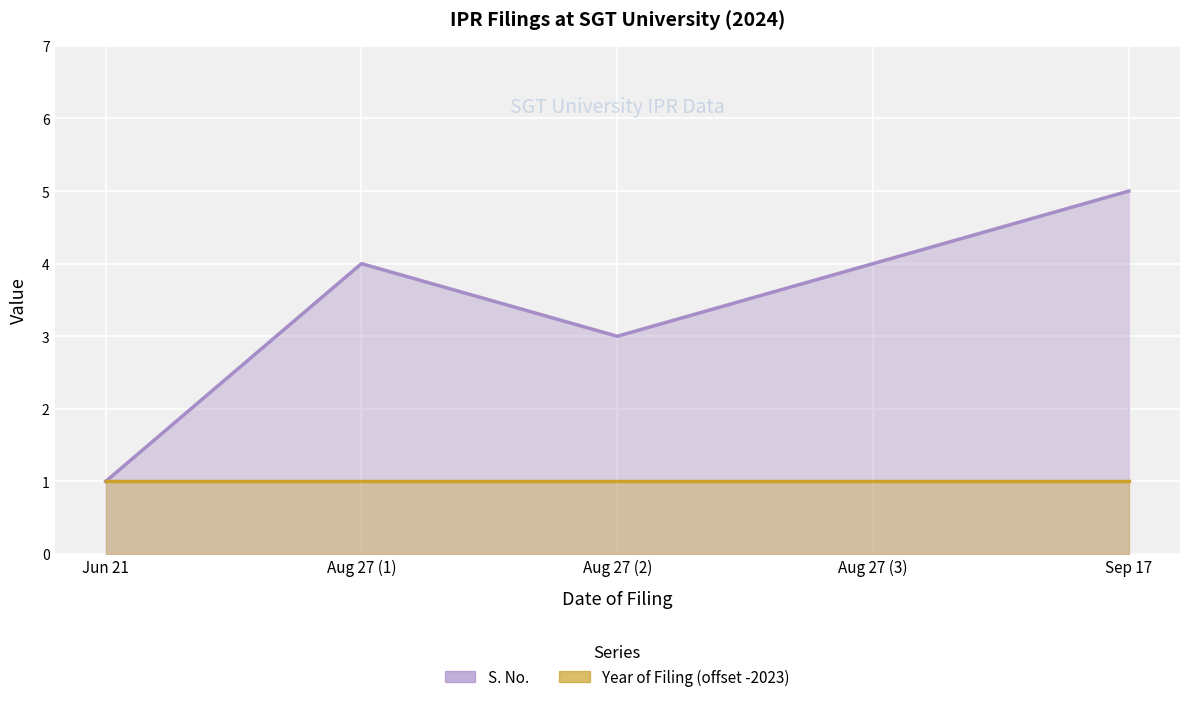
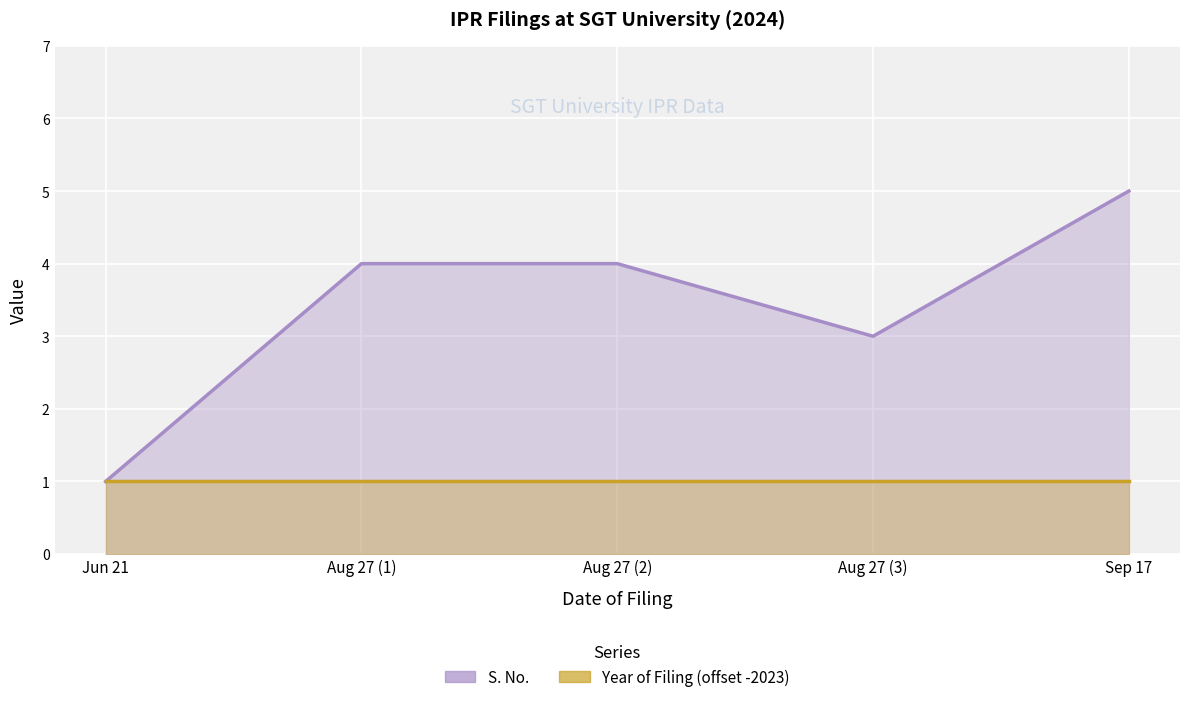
  {
    "S. No.": {
      "Aug 27 (1)": 4,
-     "Aug 27 (2)": 3,
-     "Aug 27 (3)": 4,
+     "Aug 27 (2)": 4,
+     "Aug 27 (3)": 3,
      "Sep 17": 5
    },
    "Year of Filing (offset -2023)": {
      "Aug 27 (1)": 1,
      "Aug 27 (2)": 1,
      "Aug 27 (3)": 1,
      "Sep 17": 1
    }
  }
